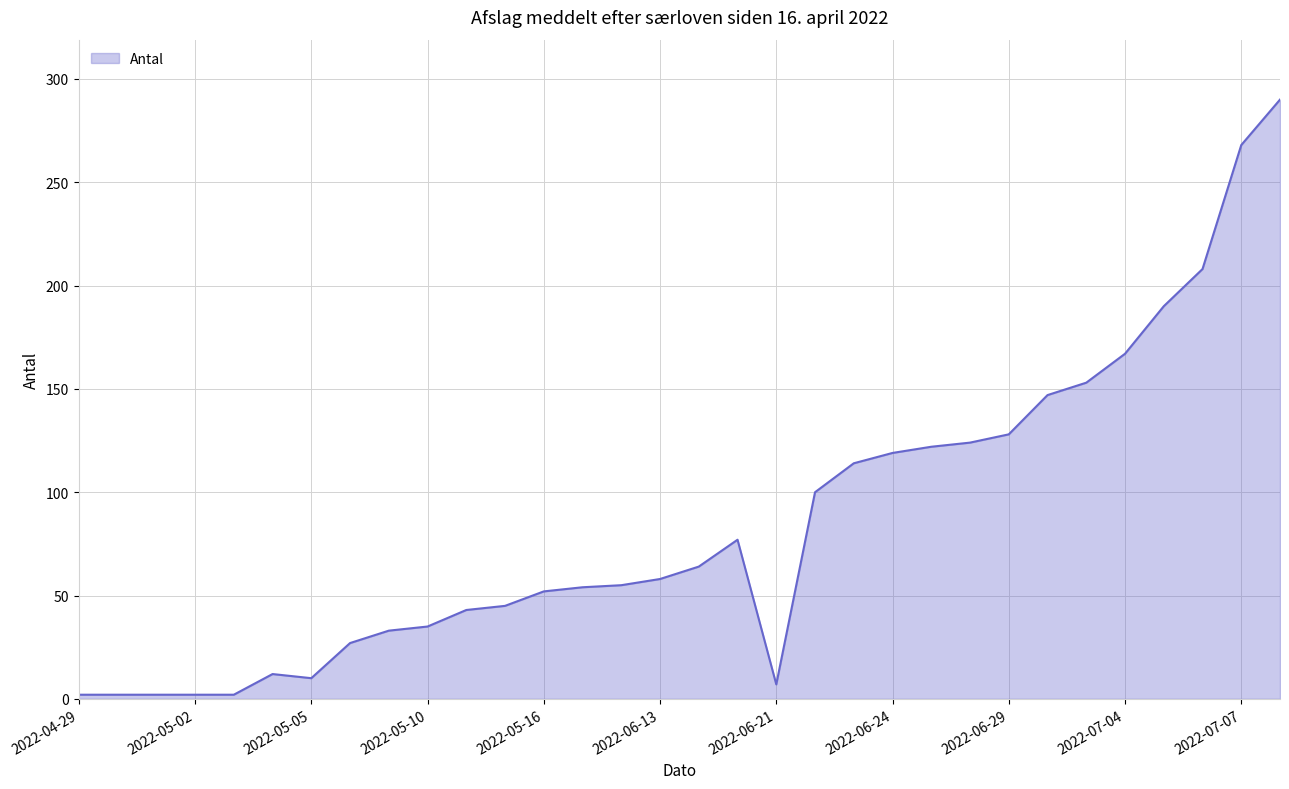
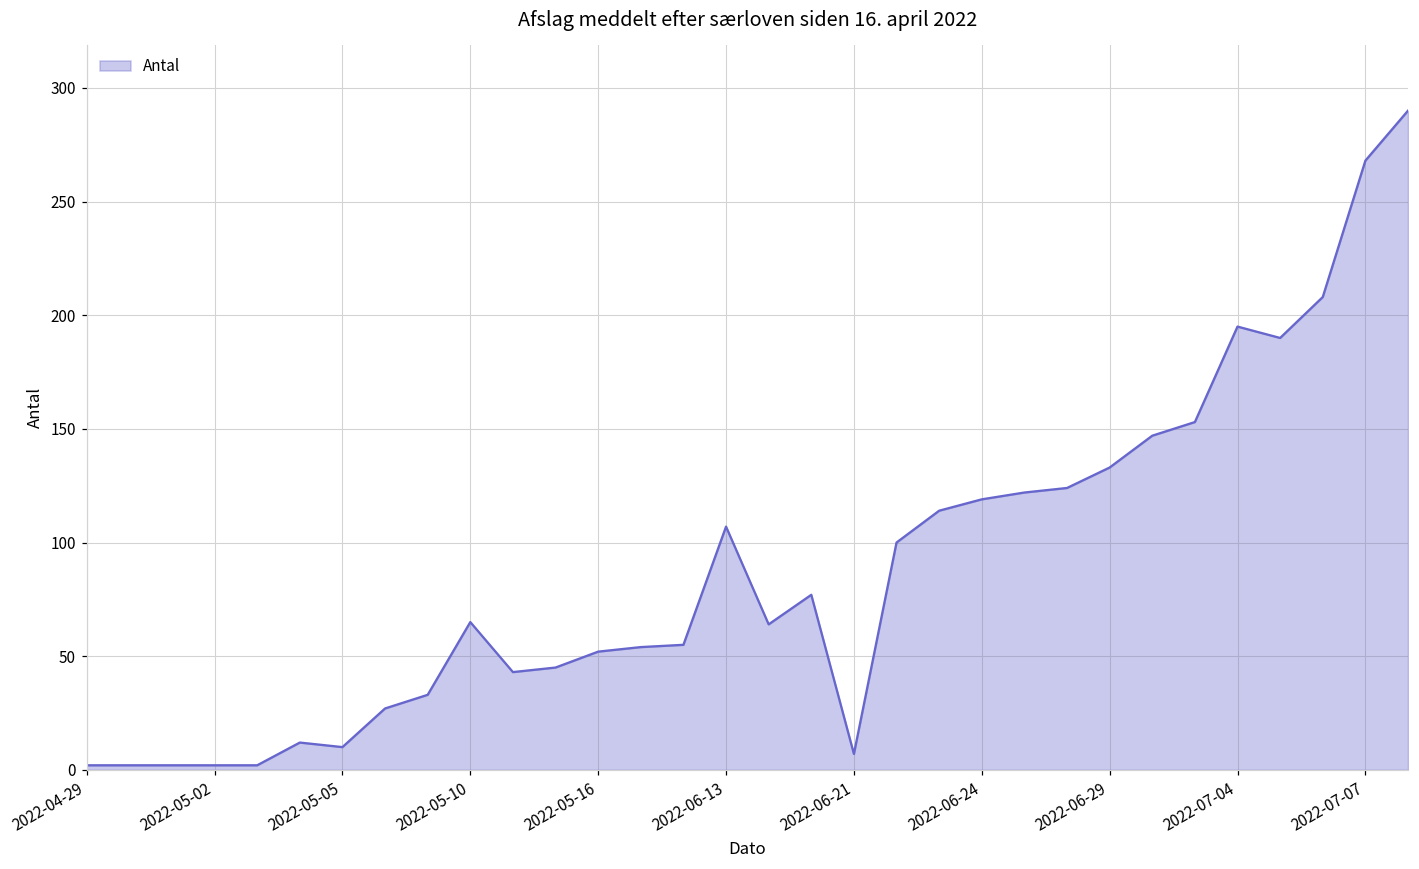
  {
    "2022-04-29": 2,
    "2022-05-02": 2,
    "2022-05-05": 10,
-   "2022-05-10": 35,
+   "2022-05-10": 65,
    "2022-05-16": 52,
-   "2022-06-13": 58,
+   "2022-06-13": 107,
    "2022-06-21": 7,
    "2022-06-24": 119,
-   "2022-06-29": 128,
-   "2022-07-04": 167,
+   "2022-06-29": 133,
+   "2022-07-04": 195,
    "2022-07-07": 268
  }
